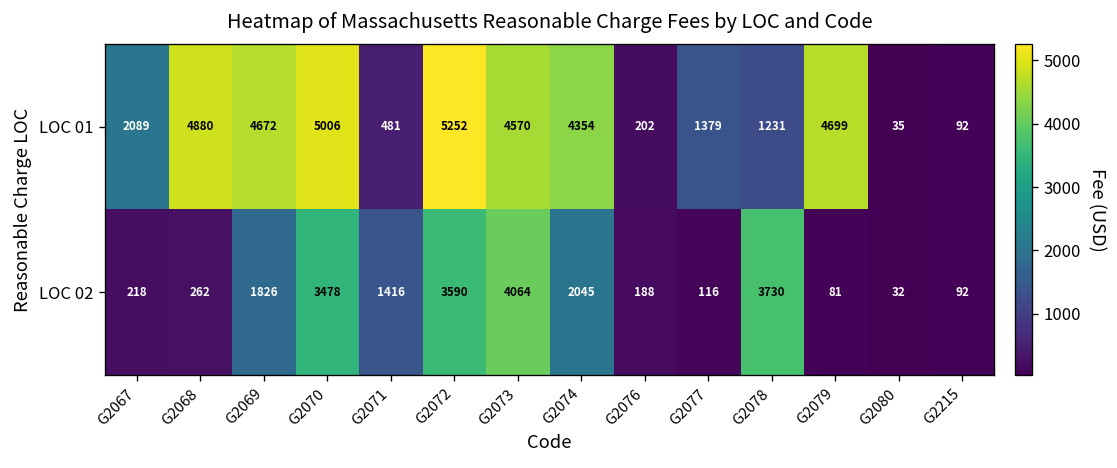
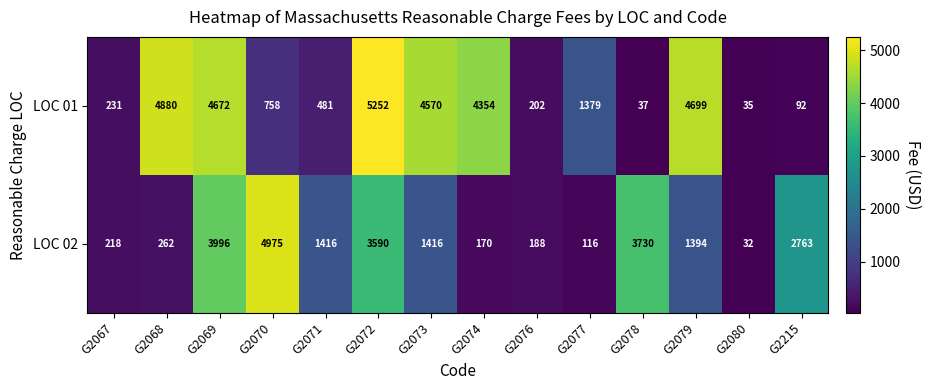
  {
    "LOC 01": {
-     "G2067": 2089,
+     "G2067": 231,
      "G2068": 4880,
      "G2069": 4672,
-     "G2070": 5006,
+     "G2070": 758,
      "G2071": 481,
      "G2072": 5252,
      "G2073": 4570,
      "G2074": 4354,
      "G2076": 202,
      "G2077": 1379,
-     "G2078": 1231,
+     "G2078": 37,
      "G2079": 4699,
      "G2080": 35,
      "G2215": 92
    },
    "LOC 02": {
      "G2067": 218,
      "G2068": 262,
-     "G2069": 1826,
-     "G2070": 3478,
+     "G2069": 3996,
+     "G2070": 4975,
      "G2071": 1416,
      "G2072": 3590,
-     "G2073": 4064,
-     "G2074": 2045,
+     "G2073": 1416,
+     "G2074": 170,
      "G2076": 188,
      "G2077": 116,
      "G2078": 3730,
-     "G2079": 81,
+     "G2079": 1394,
      "G2080": 32,
-     "G2215": 92
+     "G2215": 2763
    }
  }
